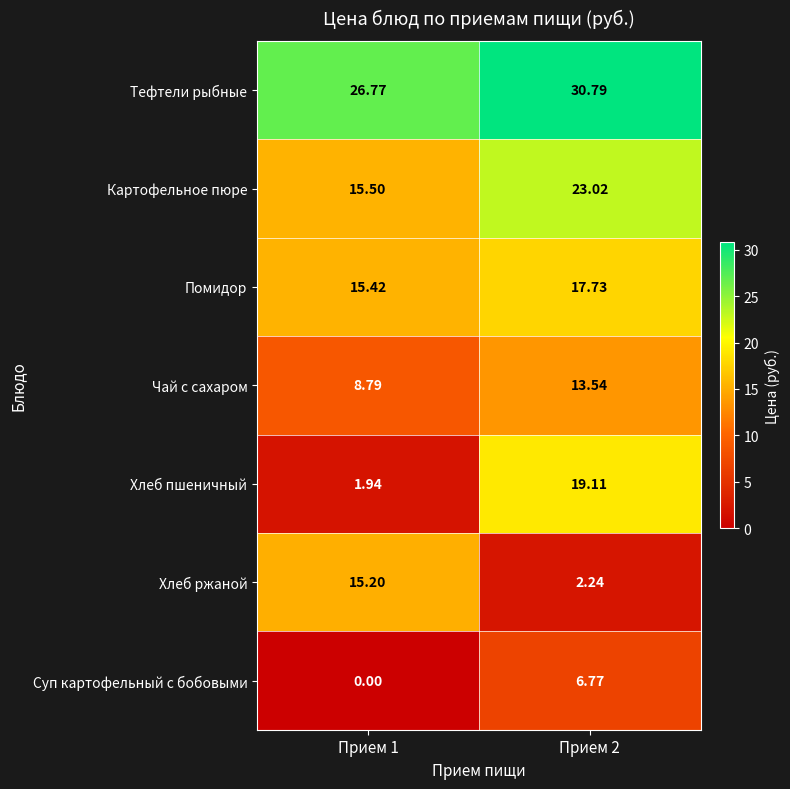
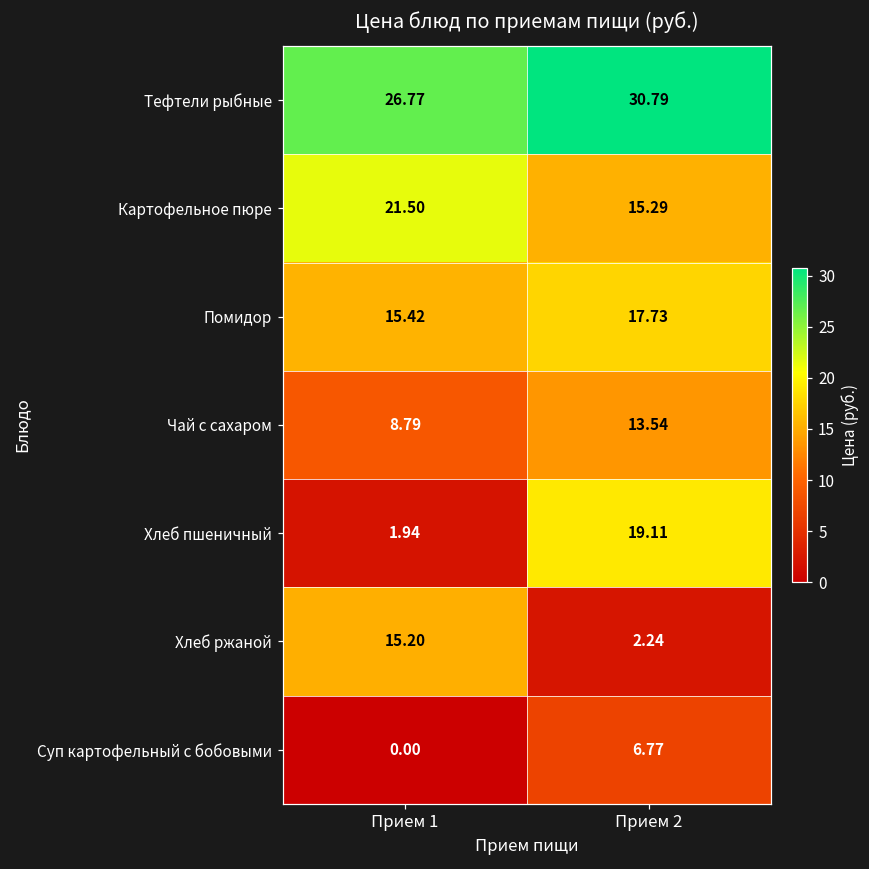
  {
    "Тефтели рыбные": {
      "Прием 1": 26.77,
      "Прием 2": 30.79
    },
    "Картофельное пюре": {
-     "Прием 1": 15.50,
-     "Прием 2": 23.02
+     "Прием 1": 21.50,
+     "Прием 2": 15.29
    },
    "Помидор": {
      "Прием 1": 15.42,
      "Прием 2": 17.73
    },
    "Чай с сахаром": {
      "Прием 1": 8.79,
      "Прием 2": 13.54
    },
    "Хлеб пшеничный": {
      "Прием 1": 1.94,
      "Прием 2": 19.11
    },
    "Хлеб ржаной": {
      "Прием 1": 15.20,
      "Прием 2": 2.24
    },
    "Суп картофельный с бобовыми": {
      "Прием 1": 0.00,
      "Прием 2": 6.77
    }
  }
